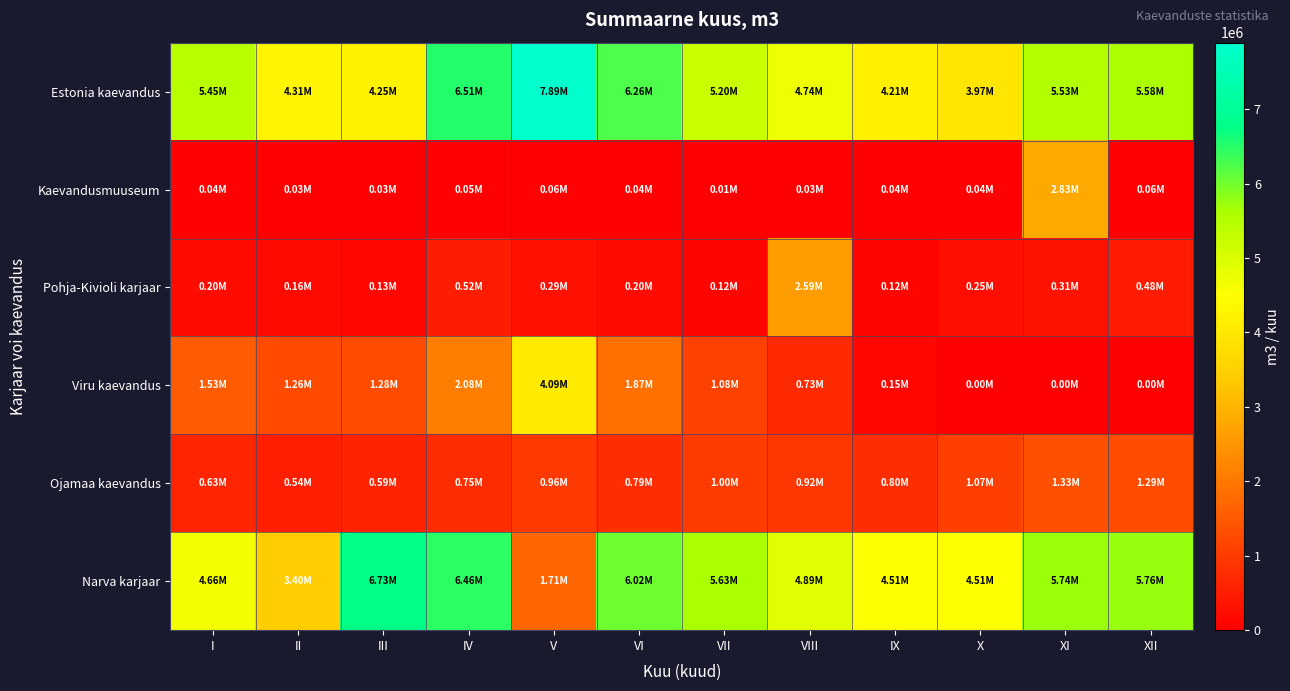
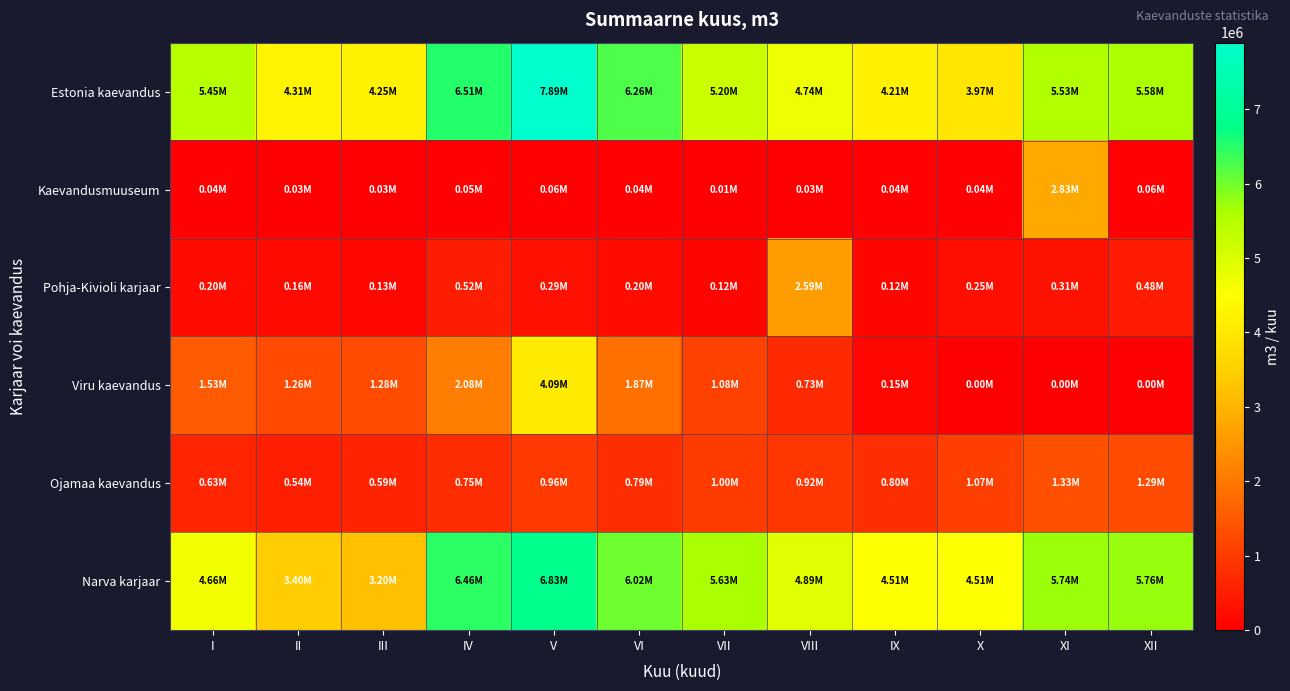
  {
    "Estonia kaevandus": {
      "I": "5.45M",
      "II": "4.31M",
      "III": "4.25M",
      "IV": "6.51M",
      "V": "7.89M",
      "VI": "6.26M",
      "VII": "5.20M",
      "VIII": "4.74M",
      "IX": "4.21M",
      "X": "3.97M",
      "XI": "5.53M",
      "XII": "5.58M"
    },
    "Kaevandusmuuseum": {
      "I": "0.04M",
      "II": "0.03M",
      "III": "0.03M",
      "IV": "0.05M",
      "V": "0.06M",
      "VI": "0.04M",
      "VII": "0.01M",
      "VIII": "0.03M",
      "IX": "0.04M",
      "X": "0.04M",
      "XI": "2.83M",
      "XII": "0.06M"
    },
    "Pohja-Kivioli karjaar": {
      "I": "0.20M",
      "II": "0.16M",
      "III": "0.13M",
      "IV": "0.52M",
      "V": "0.29M",
      "VI": "0.20M",
      "VII": "0.12M",
      "VIII": "2.59M",
      "IX": "0.12M",
      "X": "0.25M",
      "XI": "0.31M",
      "XII": "0.48M"
    },
    "Viru kaevandus": {
      "I": "1.53M",
      "II": "1.26M",
      "III": "1.28M",
      "IV": "2.08M",
      "V": "4.09M",
      "VI": "1.87M",
      "VII": "1.08M",
      "VIII": "0.73M",
      "IX": "0.15M",
      "X": "0.00M",
      "XI": "0.00M",
      "XII": "0.00M"
    },
    "Ojamaa kaevandus": {
      "I": "0.63M",
      "II": "0.54M",
      "III": "0.59M",
      "IV": "0.75M",
      "V": "0.96M",
      "VI": "0.79M",
      "VII": "1.00M",
      "VIII": "0.92M",
      "IX": "0.80M",
      "X": "1.07M",
      "XI": "1.33M",
      "XII": "1.29M"
    },
    "Narva karjaar": {
      "I": "4.66M",
      "II": "3.40M",
-     "III": "6.73M",
+     "III": "3.20M",
      "IV": "6.46M",
-     "V": "1.71M",
+     "V": "6.83M",
      "VI": "6.02M",
      "VII": "5.63M",
      "VIII": "4.89M",
      "IX": "4.51M",
      "X": "4.51M",
      "XI": "5.74M",
      "XII": "5.76M"
    }
  }
